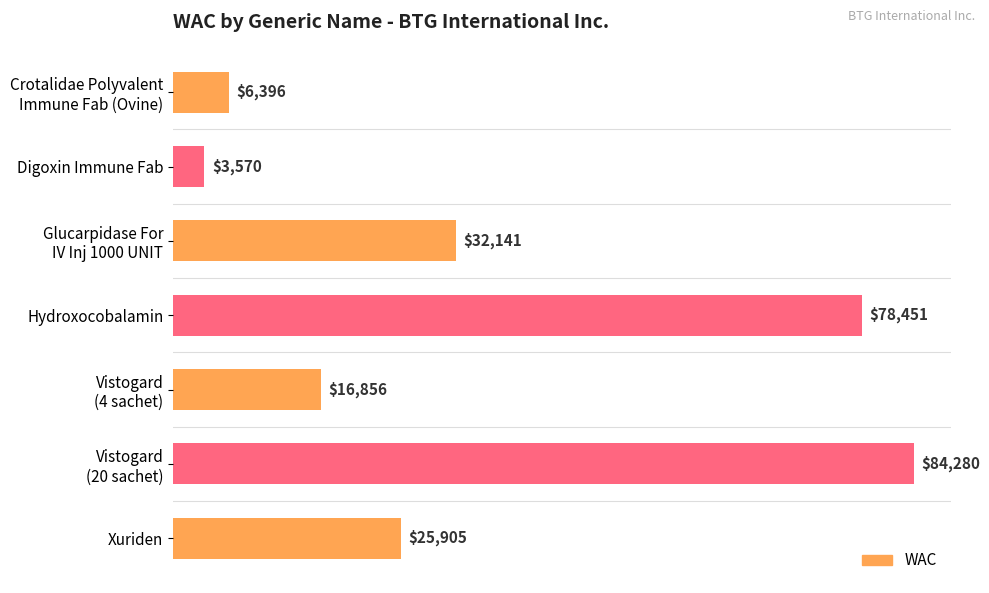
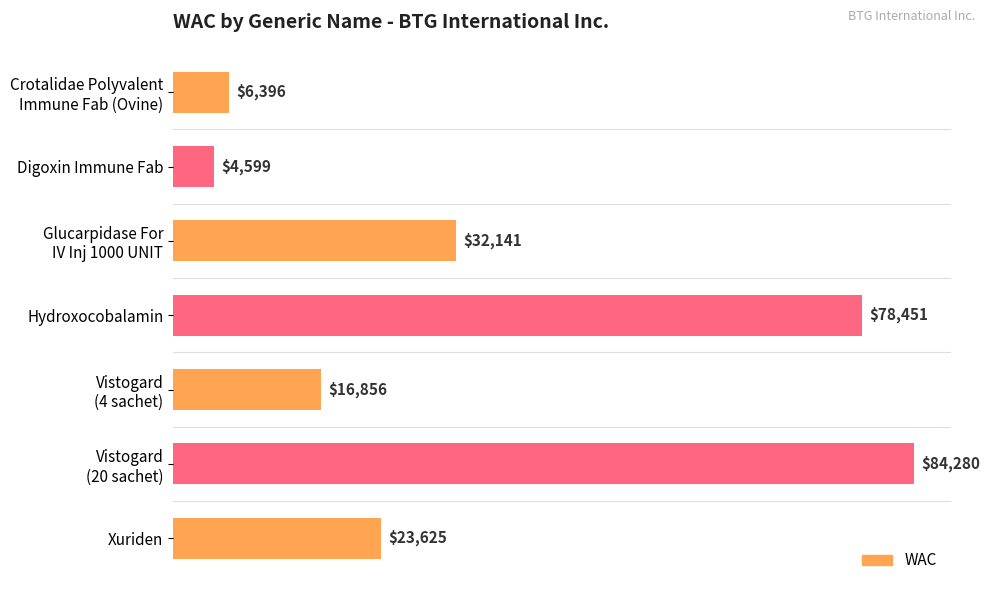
  {
    "Crotalidae Polyvalent Immune Fab (Ovine)": "$6,396",
-   "Digoxin Immune Fab": "$3,570",
+   "Digoxin Immune Fab": "$4,599",
    "Glucarpidase For IV Inj 1000 UNIT": "$32,141",
    "Hydroxocobalamin": "$78,451",
    "Vistogard (4 sachet)": "$16,856",
    "Vistogard (20 sachet)": "$84,280",
-   "Xuriden": "$25,905"
+   "Xuriden": "$23,625"
  }
